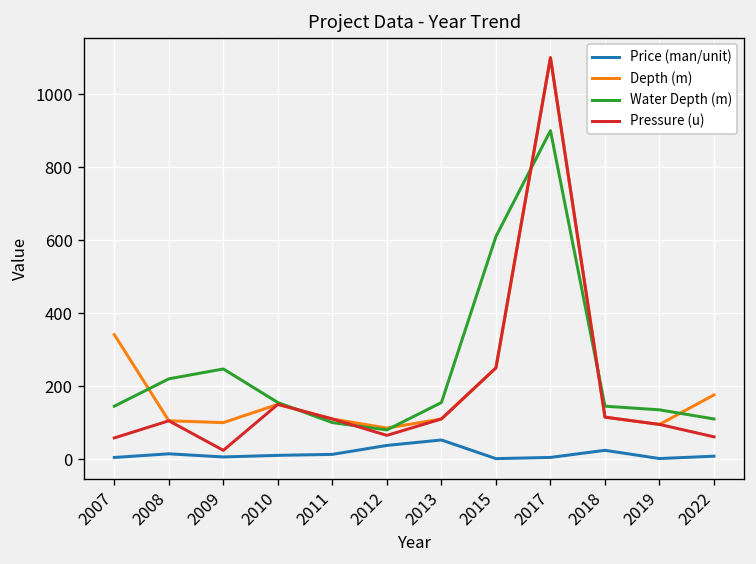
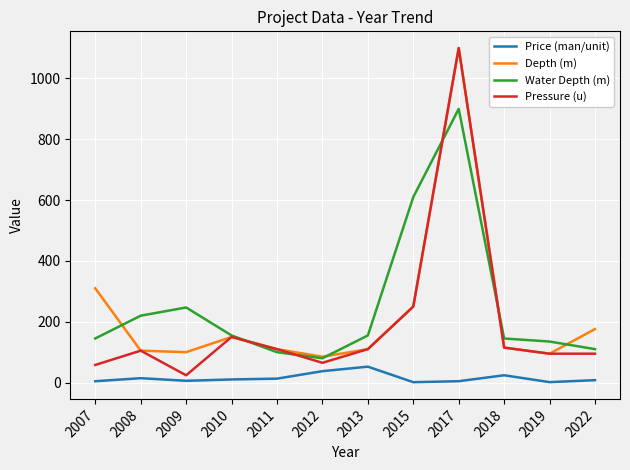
  {
    "Price (man/unit)": {
      "2007": 0,
      "2008": 10,
      "2009": 10,
      "2010": 10,
      "2011": 10,
      "2012": 40,
      "2013": 50,
      "2015": 0,
      "2017": 0,
      "2018": 20,
      "2019": 0,
      "2022": 10
    },
    "Depth (m)": {
-     "2007": 340,
+     "2007": 310,
      "2009": 100,
      "2022": 180
    },
    "Water Depth (m)": {
      "2007": 150,
      "2008": 220,
      "2009": 250,
      "2011": 100,
      "2013": 160,
      "2015": 610,
      "2017": 900,
      "2018": 150,
      "2019": 140,
      "2022": 110
    },
    "Pressure (u)": {
      "2007": 60,
      "2009": 20,
      "2012": 70,
-     "2022": 60
+     "2022": 100
    }
  }
